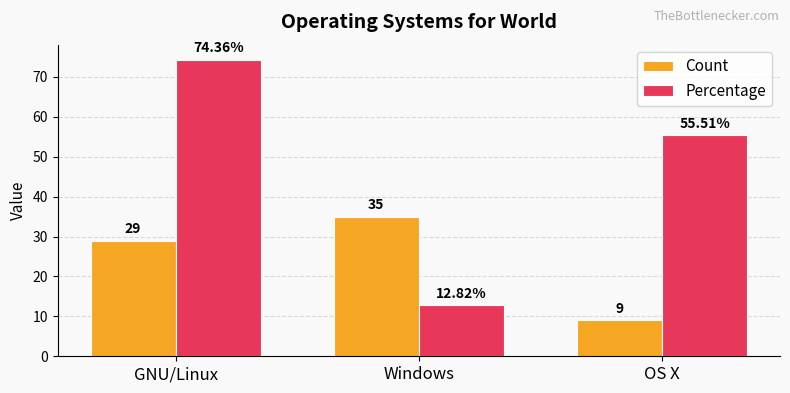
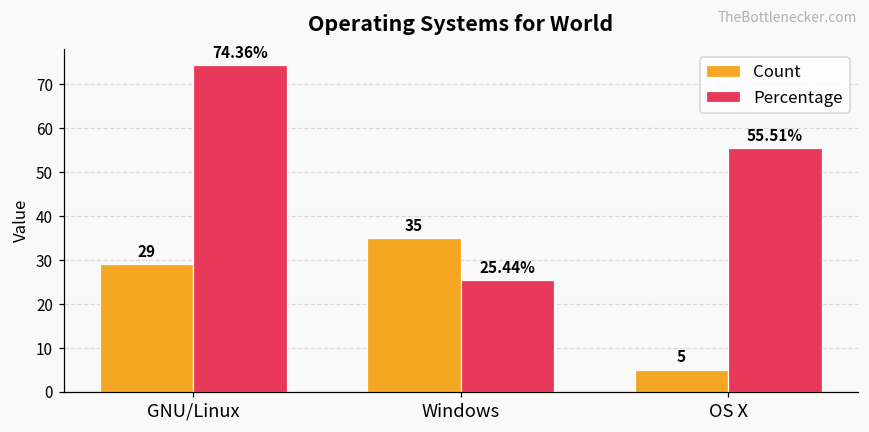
  {
    "Count": {
      "GNU/Linux": "29",
      "Windows": "35",
-     "OS X": "9"
+     "OS X": "5"
    },
    "Percentage": {
      "GNU/Linux": "74.36%",
-     "Windows": "12.82%",
+     "Windows": "25.44%",
      "OS X": "55.51%"
    }
  }
